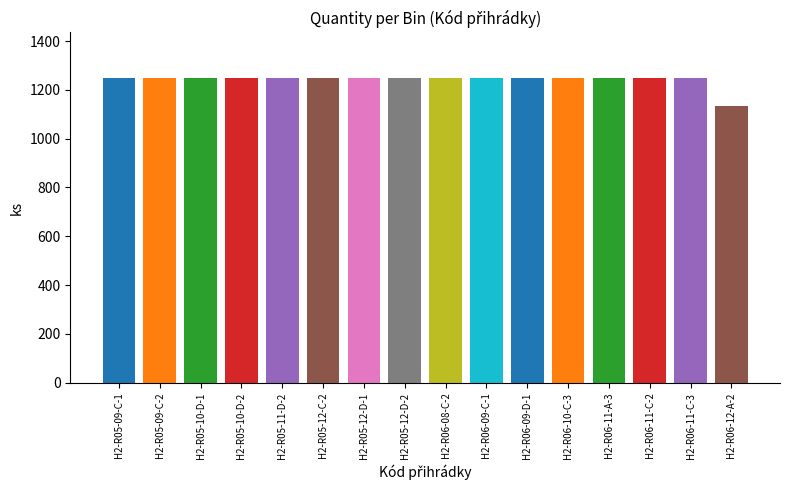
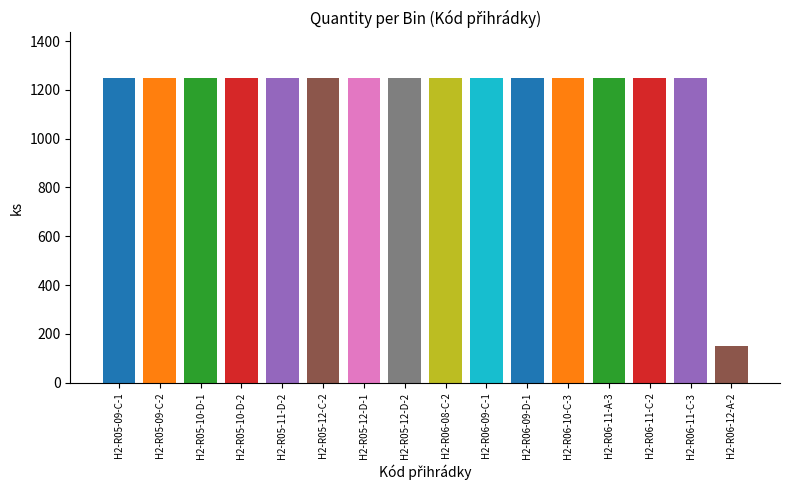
  {
    "H2-R05-09-C-1": 1250,
    "H2-R05-09-C-2": 1250,
    "H2-R05-10-D-1": 1250,
    "H2-R05-10-D-2": 1250,
    "H2-R05-11-D-2": 1250,
    "H2-R05-12-C-2": 1250,
    "H2-R05-12-D-1": 1250,
    "H2-R05-12-D-2": 1250,
    "H2-R06-08-C-2": 1250,
    "H2-R06-09-C-1": 1250,
    "H2-R06-09-D-1": 1250,
    "H2-R06-10-C-3": 1250,
    "H2-R06-11-A-3": 1250,
    "H2-R06-11-C-2": 1250,
    "H2-R06-11-C-3": 1250,
-   "H2-R06-12-A-2": 1140
+   "H2-R06-12-A-2": 150
  }
